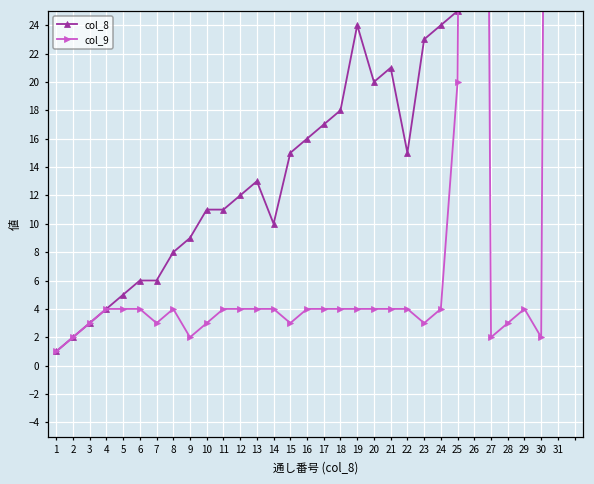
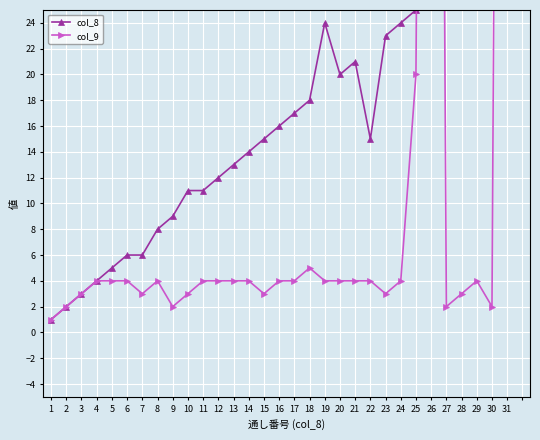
  {
    "col_8": {
      "5": 5,
      "6": 6,
      "7": 6,
      "8": 8,
      "9": 9,
      "10": 11,
      "11": 11,
      "12": 12,
      "13": 13,
-     "14": 10,
+     "14": 14,
      "15": 15,
      "16": 16,
      "17": 17,
      "18": 18,
      "19": 24,
      "20": 20,
      "21": 21,
      "22": 15,
      "23": 23,
      "24": 24,
      "25": 25
    },
    "col_9": {
      "5": 4,
      "6": 4,
      "7": 3,
      "8": 4,
      "9": 2,
      "10": 3,
      "11": 4,
      "12": 4,
      "13": 4,
      "14": 4,
      "15": 3,
      "16": 4,
      "17": 4,
-     "18": 4,
+     "18": 5,
      "19": 4,
      "20": 4,
      "21": 4,
      "22": 4,
      "23": 3,
      "24": 4,
      "25": 20,
      "27": 2,
      "28": 3,
      "29": 4,
      "30": 2
    }
  }
